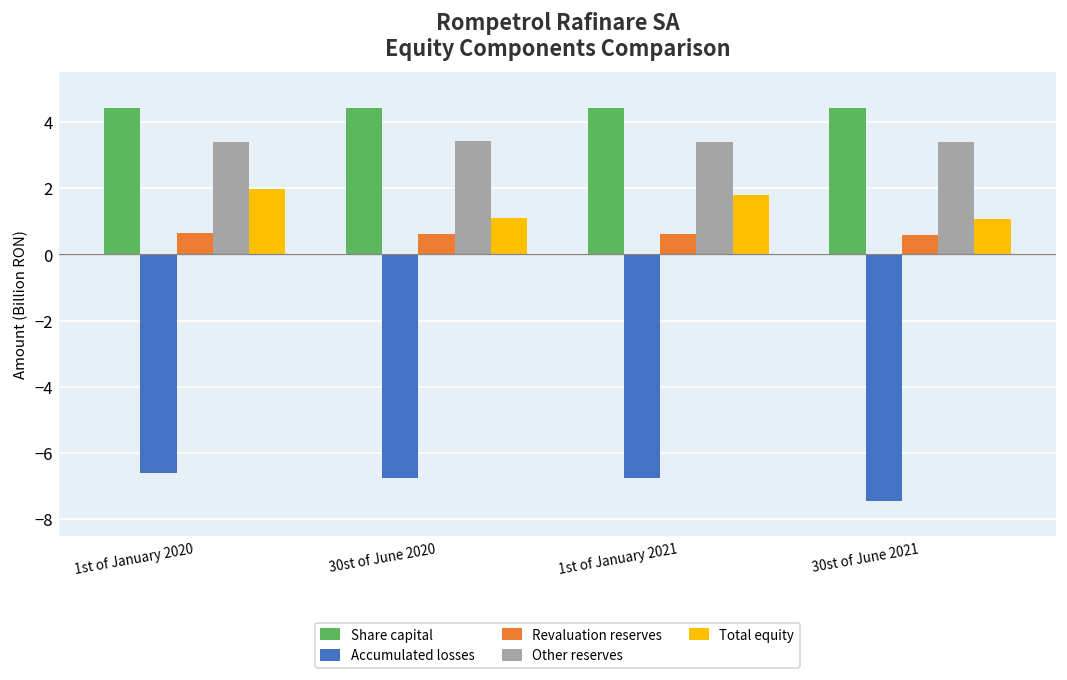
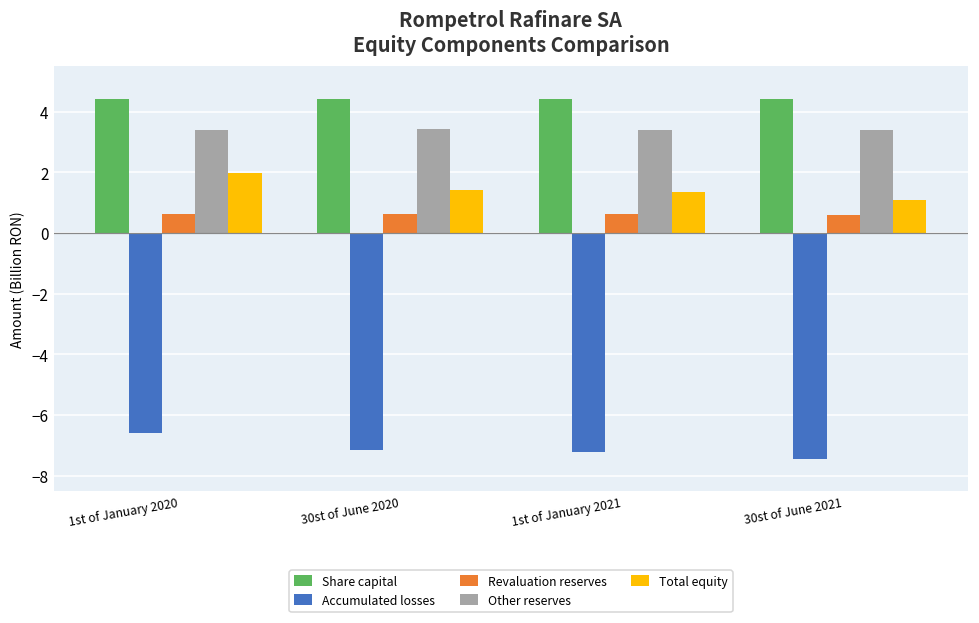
  {
    "Share capital": {
      "1st of January 2020": 4.4,
      "30st of June 2020": 4.4,
      "1st of January 2021": 4.4,
      "30st of June 2021": 4.4
    },
    "Accumulated losses": {
      "1st of January 2020": -6.6,
-     "30st of June 2020": -6.8,
-     "1st of January 2021": -6.8,
+     "30st of June 2020": -7.2,
+     "1st of January 2021": -7.2,
      "30st of June 2021": -7.5
    },
    "Revaluation reserves": {
      "1st of January 2020": 0.6,
      "30st of June 2020": 0.6,
      "1st of January 2021": 0.6,
      "30st of June 2021": 0.6
    },
    "Other reserves": {
      "1st of January 2020": 3.4,
      "30st of June 2020": 3.4,
      "1st of January 2021": 3.4,
      "30st of June 2021": 3.4
    },
    "Total equity": {
      "1st of January 2020": 2.0,
-     "30st of June 2020": 1.1,
-     "1st of January 2021": 1.8,
+     "30st of June 2020": 1.4,
+     "1st of January 2021": 1.3,
      "30st of June 2021": 1.1
    }
  }
